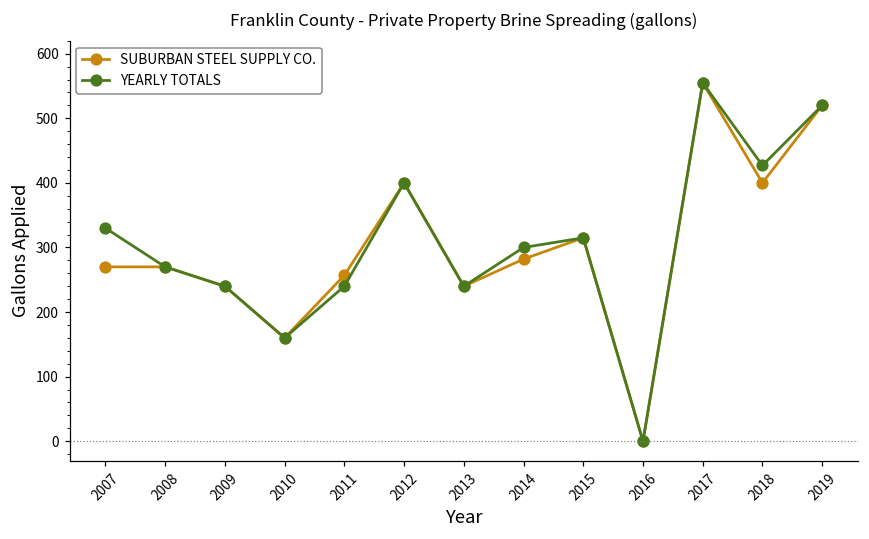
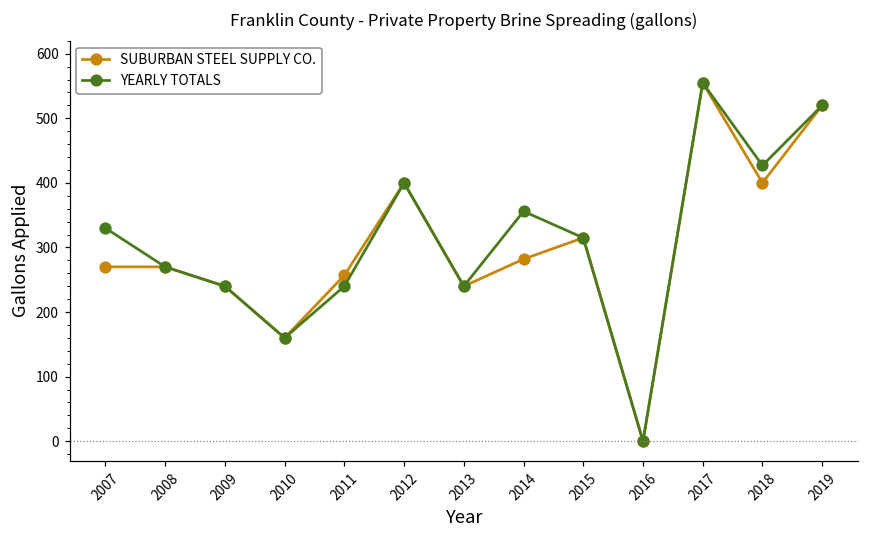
  {
    "SUBURBAN STEEL SUPPLY CO.": {
      "2007": 270,
      "2011": 260,
      "2014": 280,
      "2018": 400
    },
    "YEARLY TOTALS": {
      "2007": 330,
      "2011": 240,
-     "2014": 300,
+     "2014": 360,
      "2018": 430
    }
  }
